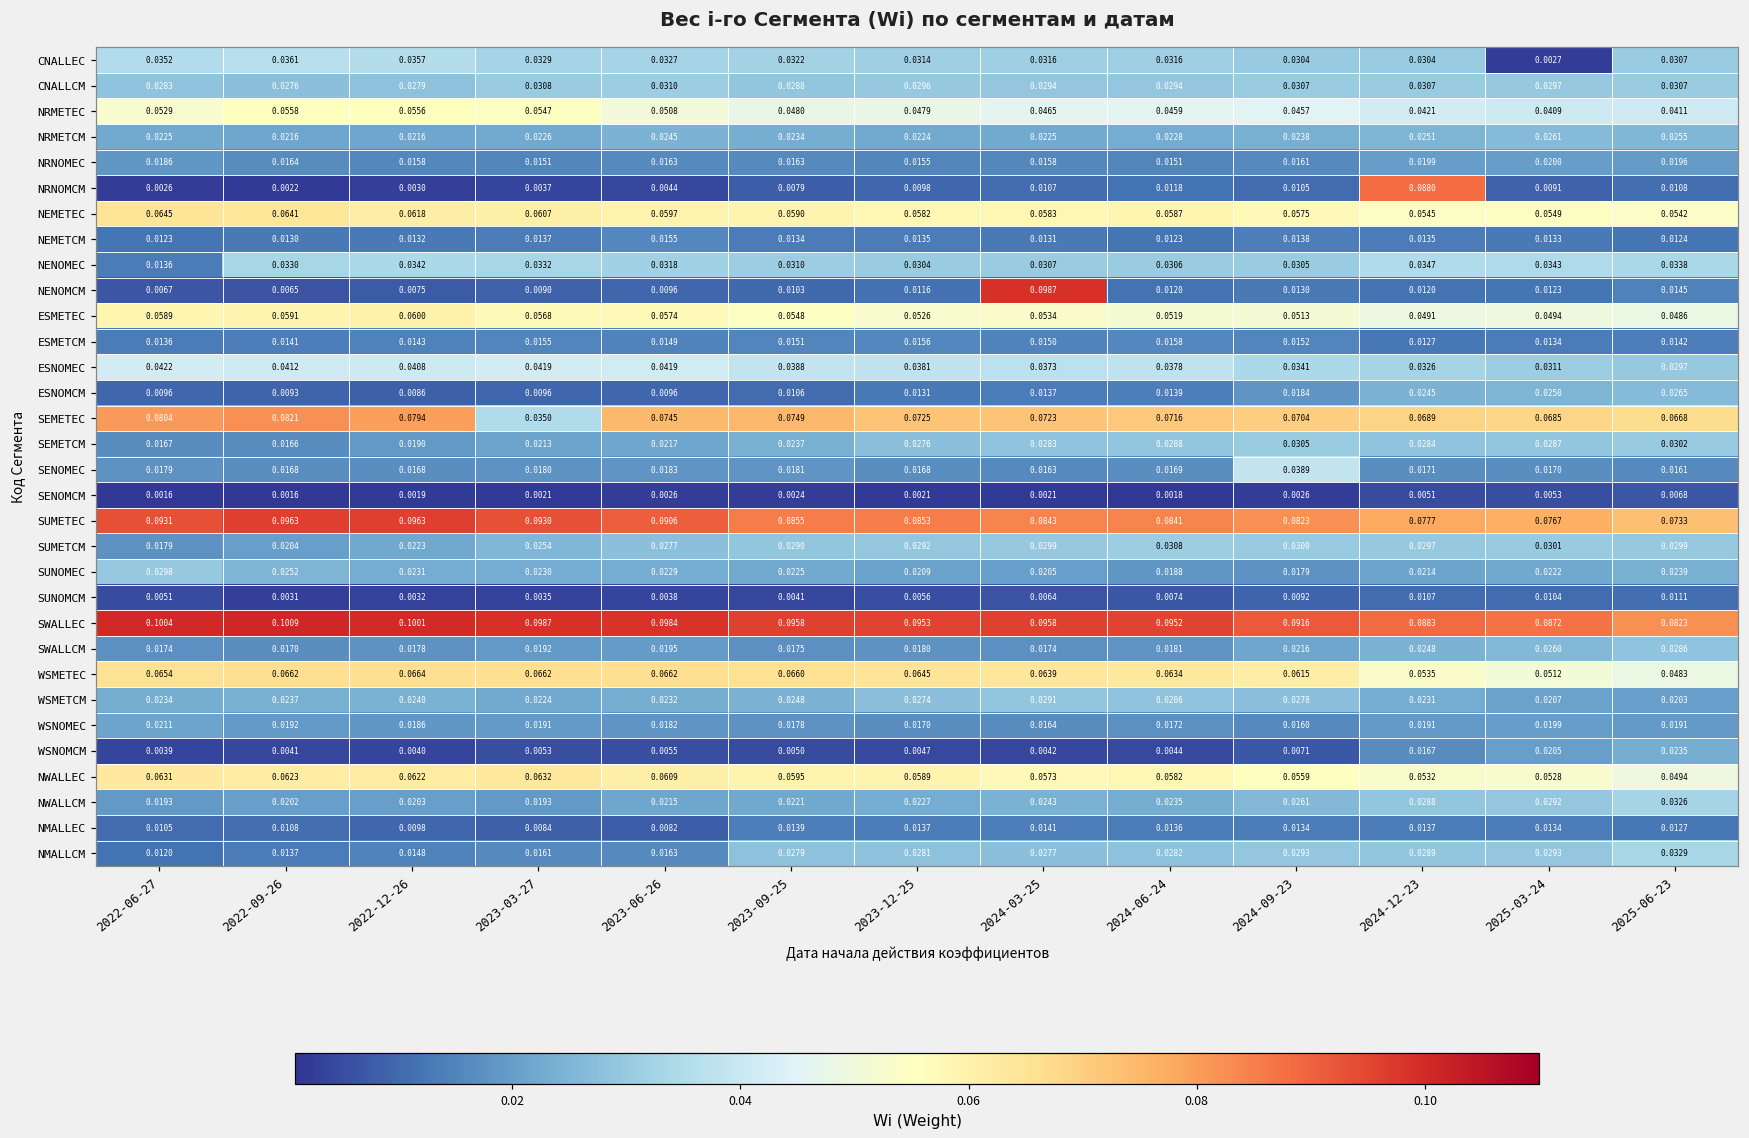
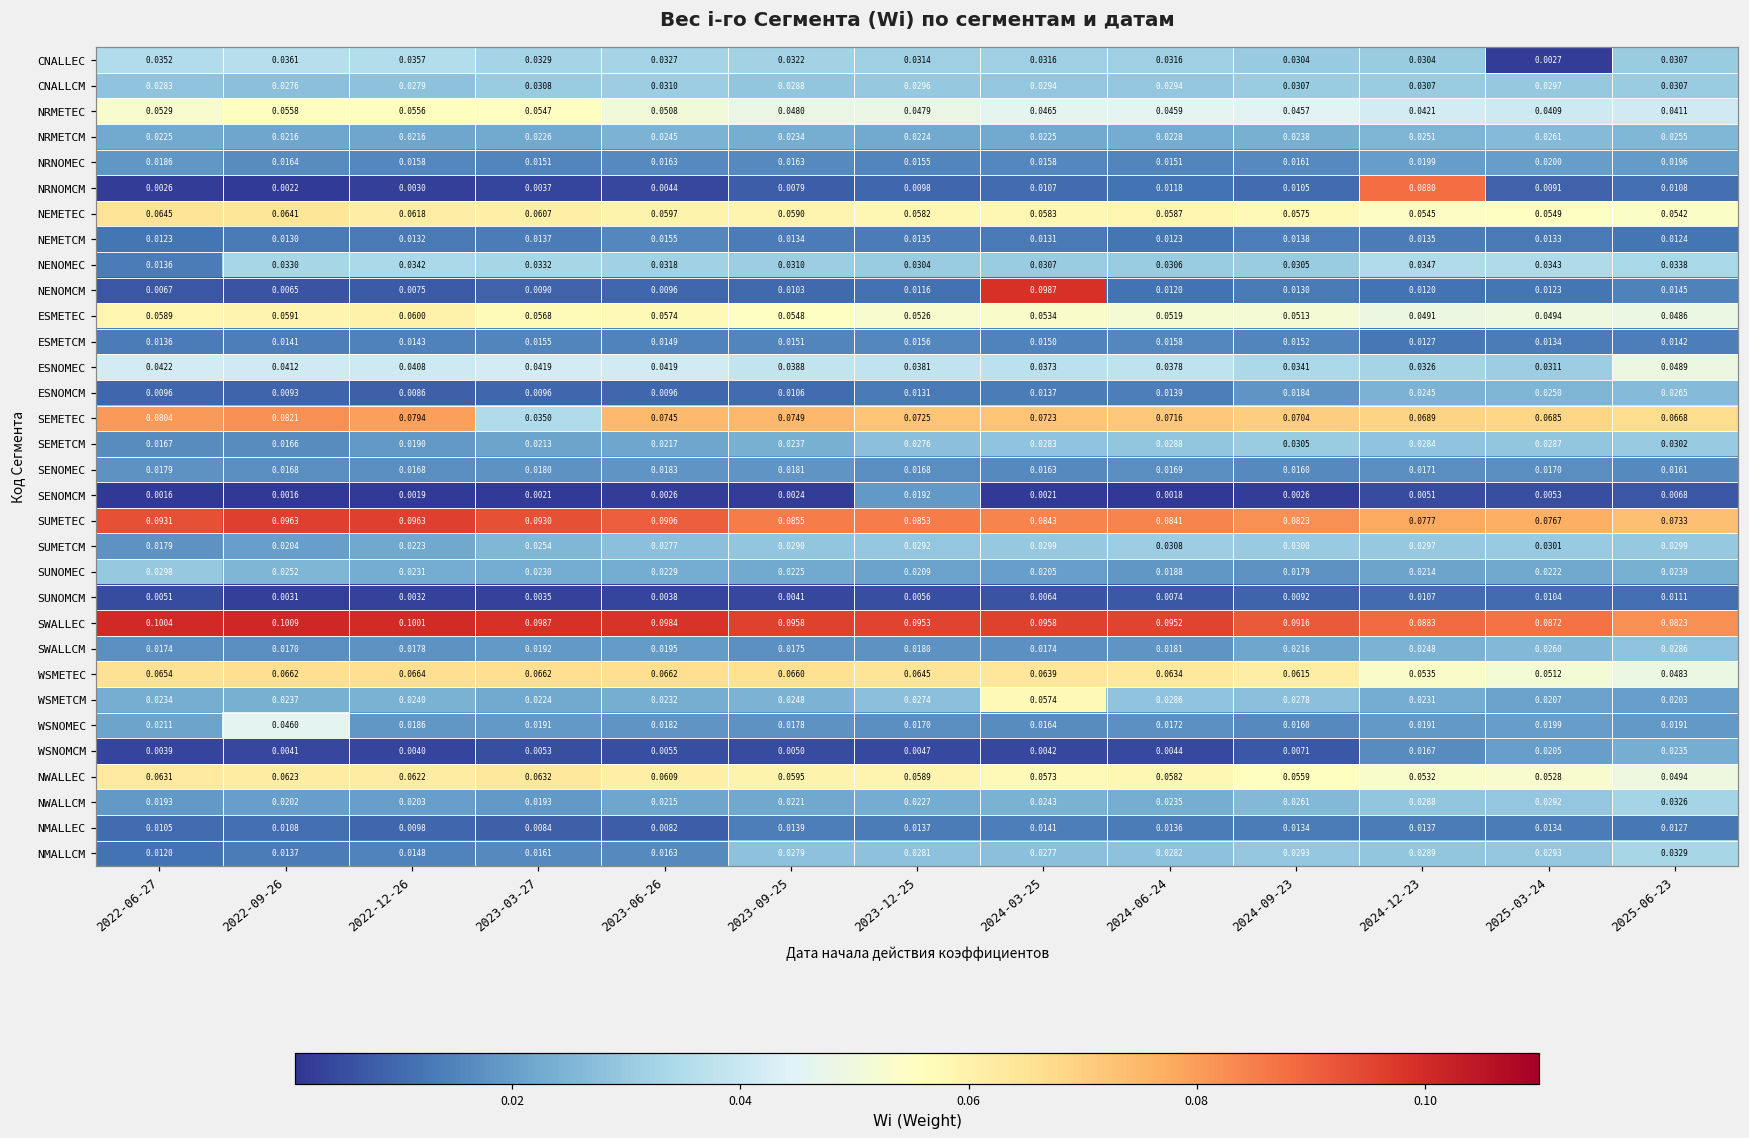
  {
    "ESNOMEC": {
      "2022-06-27": 0.0422,
      "2022-09-26": 0.0412,
      "2022-12-26": 0.0408,
      "2023-03-27": 0.0419,
      "2023-06-26": 0.0419,
      "2023-09-25": 0.0388,
      "2023-12-25": 0.0381,
      "2024-03-25": 0.0373,
      "2024-06-24": 0.0378,
      "2024-09-23": 0.0341,
      "2024-12-23": 0.0326,
      "2025-03-24": 0.0311,
-     "2025-06-23": 0.0297
+     "2025-06-23": 0.0489
    },
    "SENOMEC": {
      "2022-06-27": 0.0179,
      "2022-09-26": 0.0168,
      "2022-12-26": 0.0168,
      "2023-03-27": 0.0180,
      "2023-06-26": 0.0183,
      "2023-09-25": 0.0181,
      "2023-12-25": 0.0168,
      "2024-03-25": 0.0163,
      "2024-06-24": 0.0169,
-     "2024-09-23": 0.0389,
+     "2024-09-23": 0.0160,
      "2024-12-23": 0.0171,
      "2025-03-24": 0.0170,
      "2025-06-23": 0.0161
    },
    "SENOMCM": {
      "2022-06-27": 0.0016,
      "2022-09-26": 0.0016,
      "2022-12-26": 0.0019,
      "2023-03-27": 0.0021,
      "2023-06-26": 0.0026,
      "2023-09-25": 0.0024,
-     "2023-12-25": 0.0021,
+     "2023-12-25": 0.0192,
      "2024-03-25": 0.0021,
      "2024-06-24": 0.0018,
      "2024-09-23": 0.0026,
      "2024-12-23": 0.0051,
      "2025-03-24": 0.0053,
      "2025-06-23": 0.0068
    },
    "WSMETCM": {
      "2022-06-27": 0.0234,
      "2022-09-26": 0.0237,
      "2022-12-26": 0.0240,
      "2023-03-27": 0.0224,
      "2023-06-26": 0.0232,
      "2023-09-25": 0.0248,
      "2023-12-25": 0.0274,
-     "2024-03-25": 0.0291,
+     "2024-03-25": 0.0574,
      "2024-06-24": 0.0286,
      "2024-09-23": 0.0278,
      "2024-12-23": 0.0231,
      "2025-03-24": 0.0207,
      "2025-06-23": 0.0203
    },
    "WSNOMEC": {
      "2022-06-27": 0.0211,
-     "2022-09-26": 0.0192,
+     "2022-09-26": 0.0460,
      "2022-12-26": 0.0186,
      "2023-03-27": 0.0191,
      "2023-06-26": 0.0182,
      "2023-09-25": 0.0178,
      "2023-12-25": 0.0170,
      "2024-03-25": 0.0164,
      "2024-06-24": 0.0172,
      "2024-09-23": 0.0160,
      "2024-12-23": 0.0191,
      "2025-03-24": 0.0199,
      "2025-06-23": 0.0191
    }
  }
